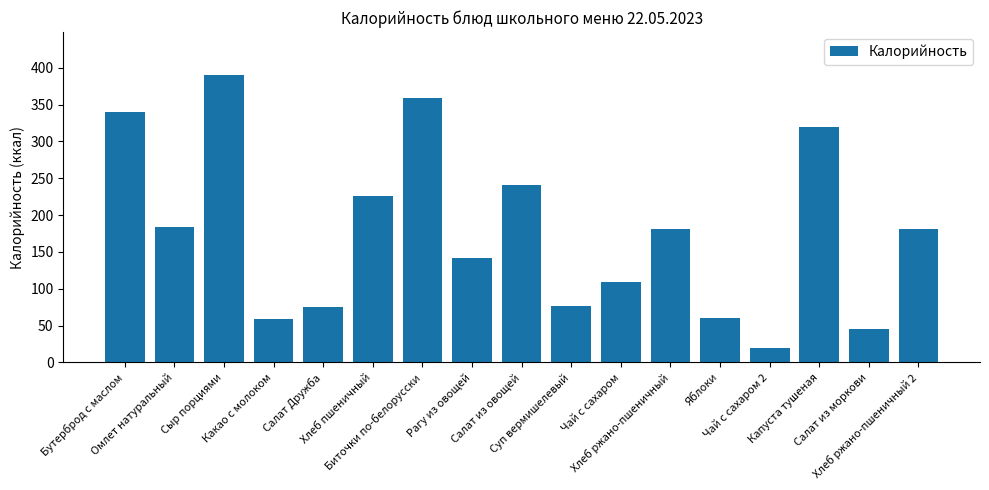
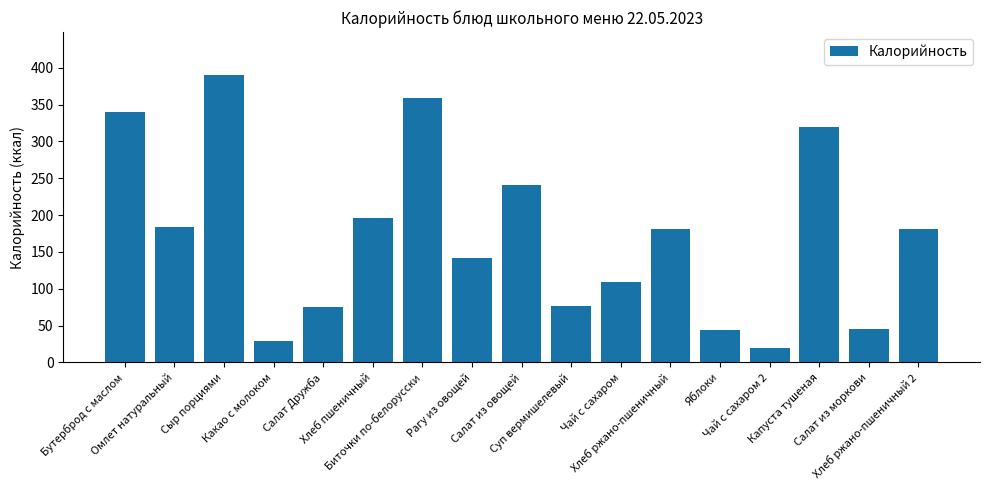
  {
    "Бутерброд с маслом": 340,
    "Омлет натуральный": 180,
    "Сыр порциями": 390,
-   "Какао с молоком": 60,
+   "Какао с молоком": 30,
    "Салат Дружба": 80,
-   "Хлеб пшеничный": 230,
+   "Хлеб пшеничный": 200,
    "Биточки по-белорусски": 360,
    "Рагу из овощей": 140,
    "Салат из овощей": 240,
    "Суп вермишелевый": 80,
    "Чай с сахаром": 110,
    "Хлеб ржано-пшеничный": 180,
-   "Яблоки": 60,
+   "Яблоки": 40,
    "Чай с сахаром 2": 20,
    "Капуста тушеная": 320,
    "Салат из моркови": 50,
    "Хлеб ржано-пшеничный 2": 180
  }
